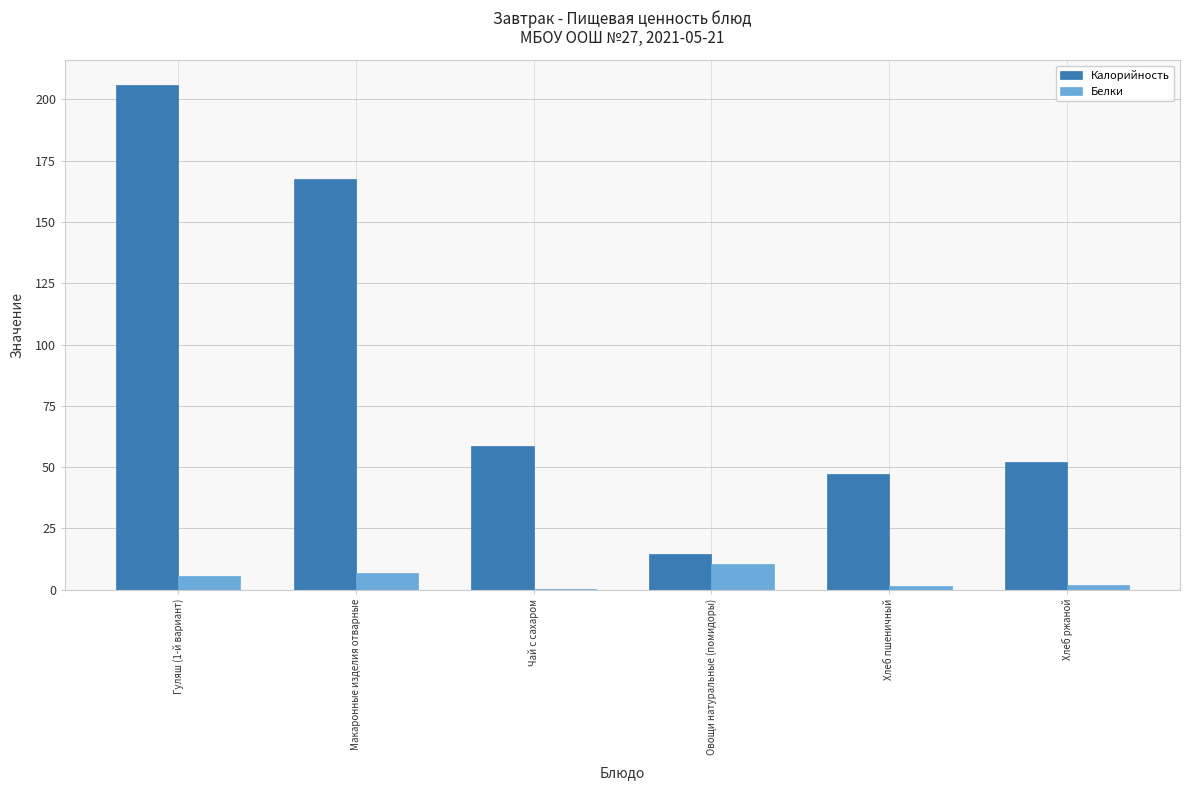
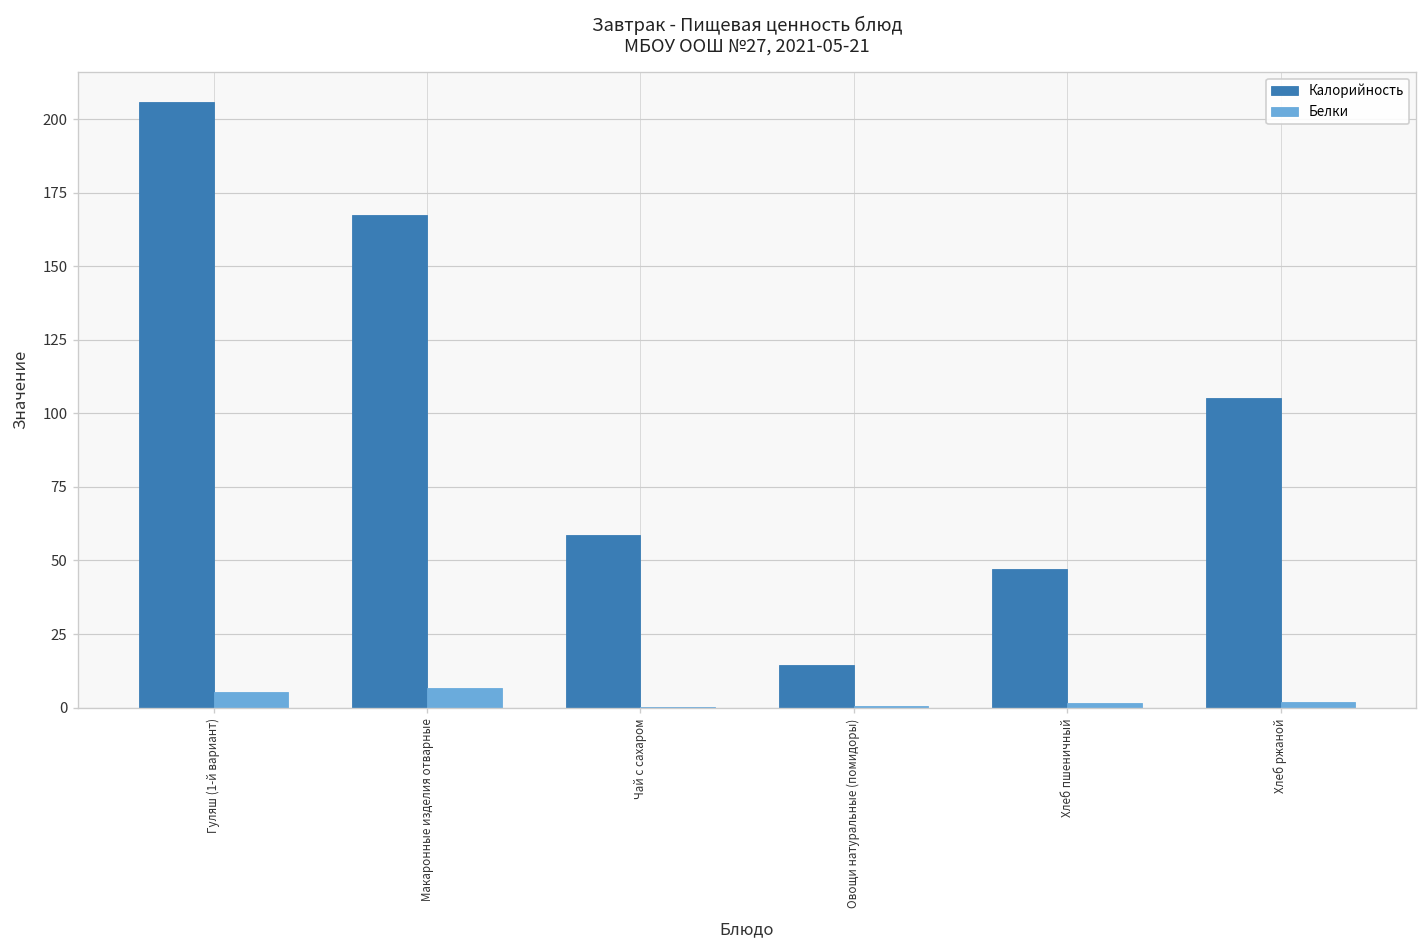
  {
    "Калорийность": {
      "Гуляш (1-й вариант)": 206,
      "Макаронные изделия отварные": 167,
      "Чай с сахаром": 59,
      "Овощи натуральные (помидоры)": 14,
      "Хлеб пшеничный": 47,
-     "Хлеб ржаной": 52
+     "Хлеб ржаной": 105
    },
    "Белки": {
      "Гуляш (1-й вариант)": 5,
      "Макаронные изделия отварные": 7,
-     "Овощи натуральные (помидоры)": 10,
+     "Овощи натуральные (помидоры)": 1,
      "Хлеб пшеничный": 2,
      "Хлеб ржаной": 2
    }
  }
